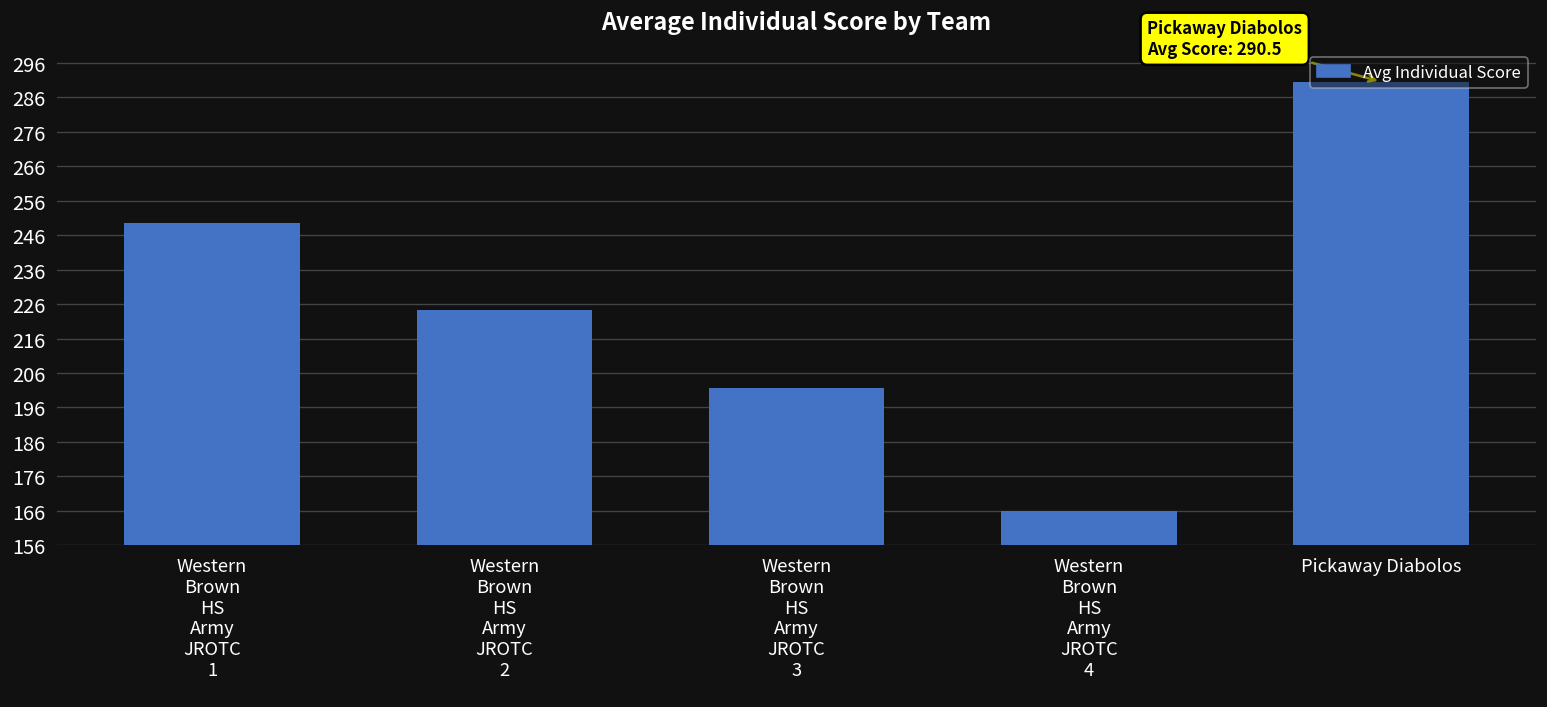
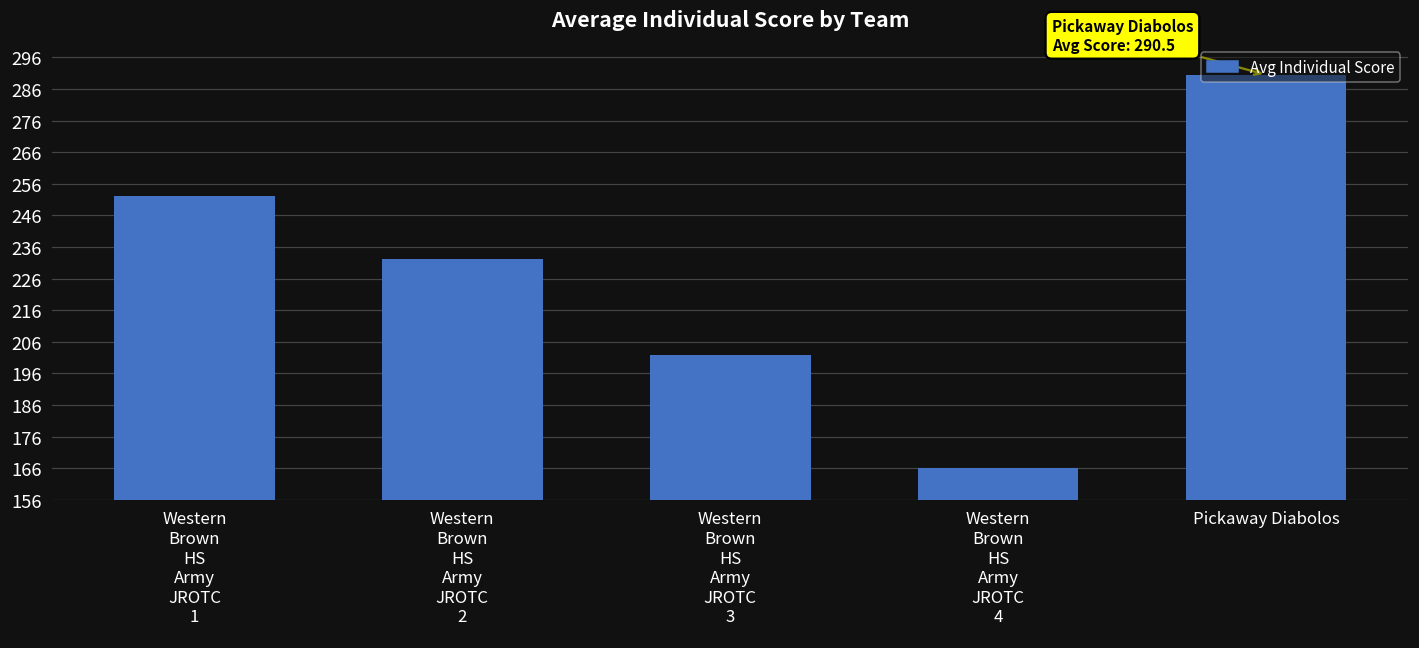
  {
-   "Western Brown HS Army JROTC 1": 249,
-   "Western Brown HS Army JROTC 2": 224,
+   "Western Brown HS Army JROTC 1": 252,
+   "Western Brown HS Army JROTC 2": 232,
    "Western Brown HS Army JROTC 3": 202,
    "Western Brown HS Army JROTC 4": 166
  }
